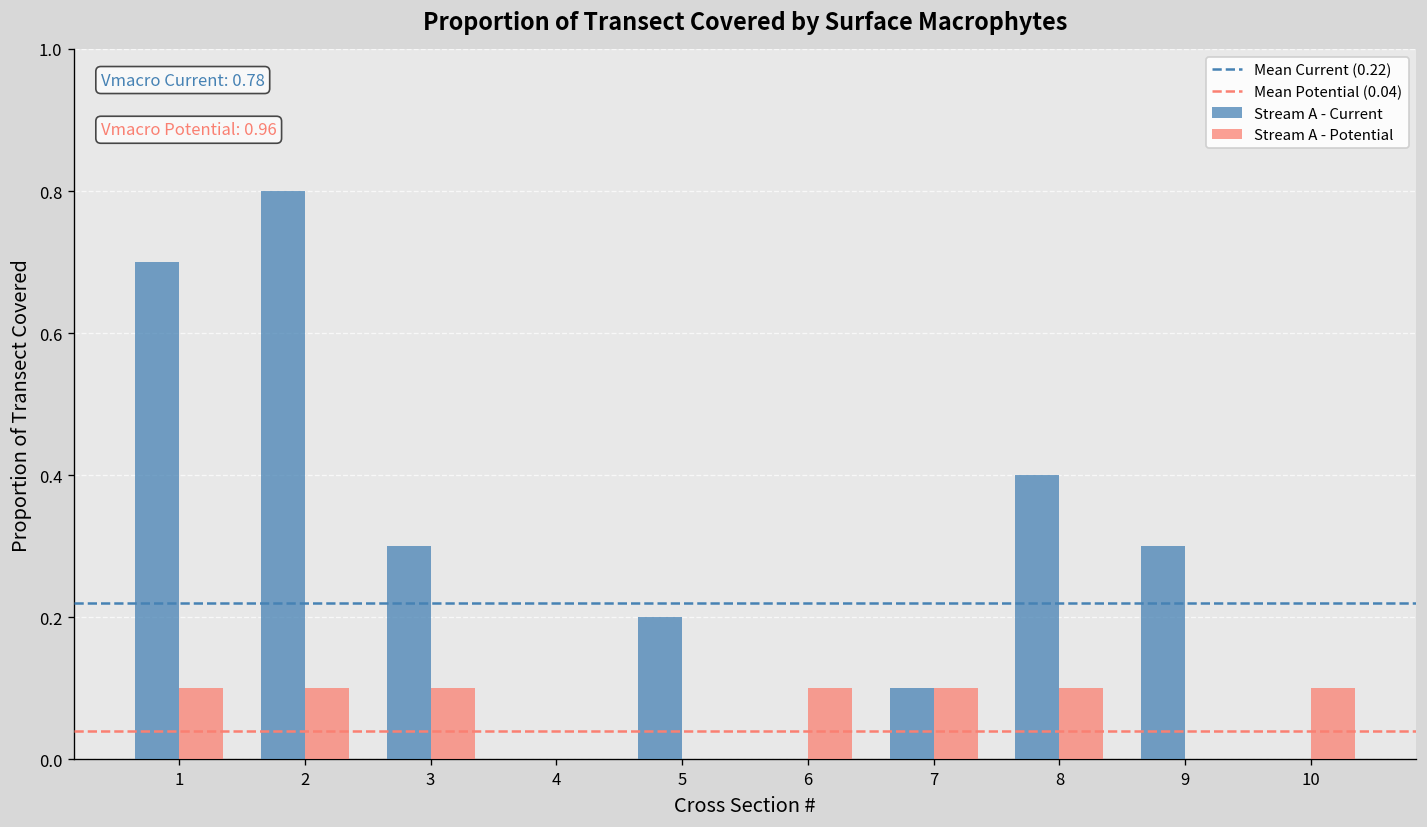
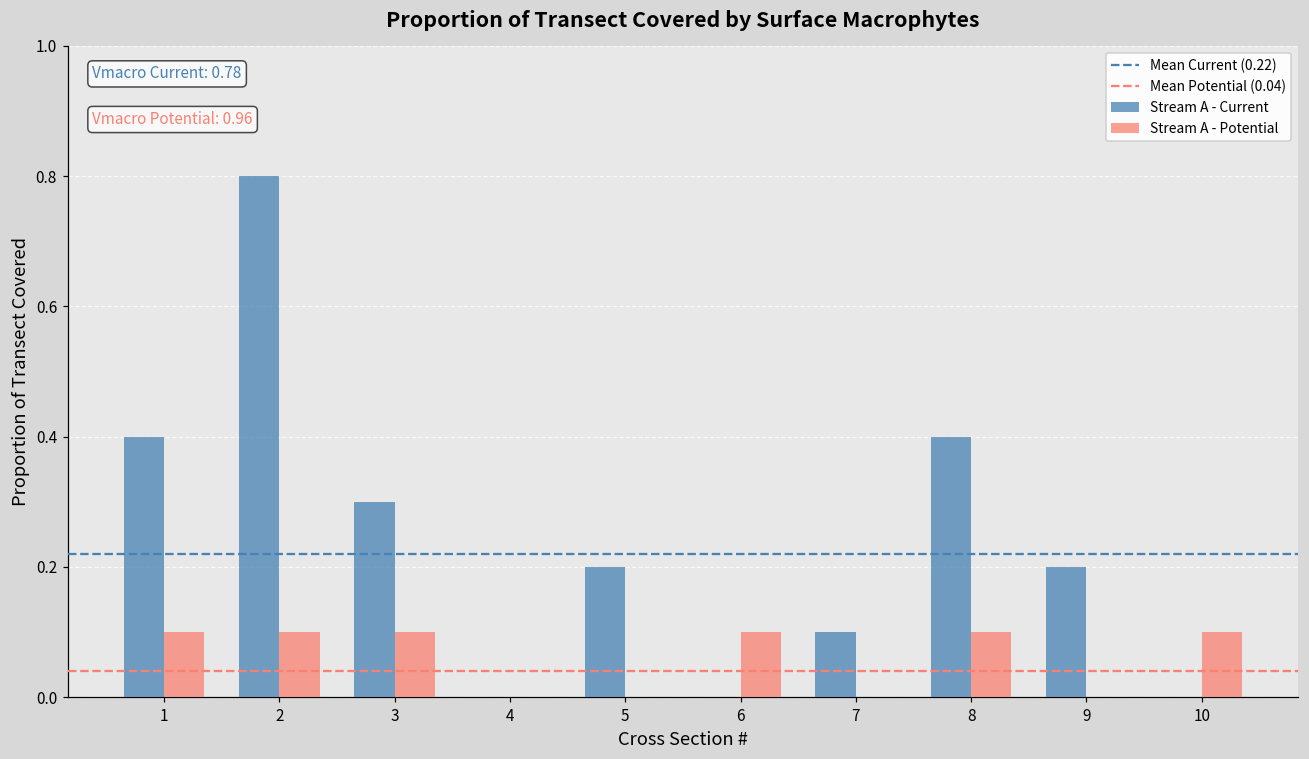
  {
    "Stream A - Current": {
-     "1": 0.7,
+     "1": 0.4,
      "2": 0.8,
      "3": 0.3,
      "4": 0.0,
      "5": 0.2,
      "6": 0.0,
      "7": 0.1,
      "8": 0.4,
-     "9": 0.3,
+     "9": 0.2,
      "10": 0.0
    },
    "Stream A - Potential": {
      "1": 0.1,
      "2": 0.1,
      "3": 0.1,
      "4": 0.0,
      "5": 0.0,
      "6": 0.1,
-     "7": 0.1,
+     "7": 0.0,
      "8": 0.1,
      "9": 0.0,
      "10": 0.1
    }
  }
